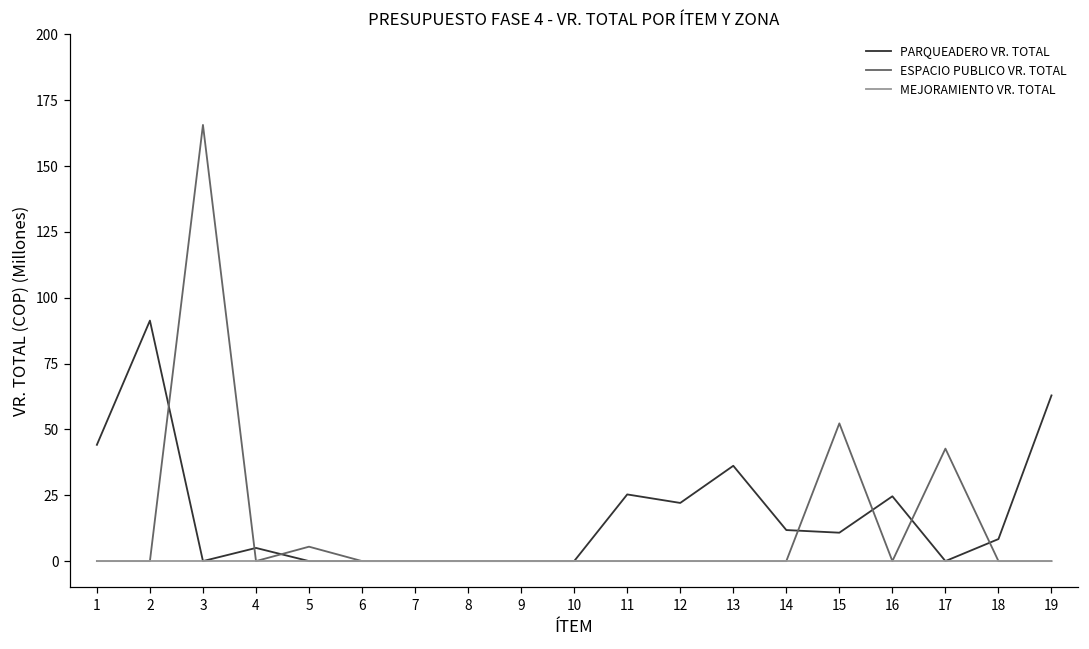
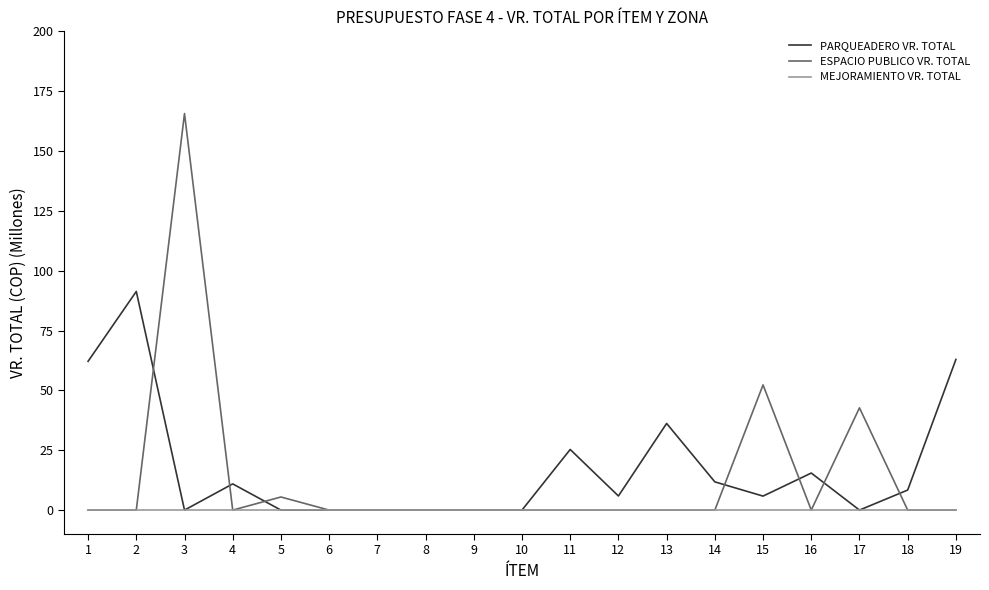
  {
    "PARQUEADERO VR. TOTAL": {
-     "1": 44,
+     "1": 62,
      "2": 91,
-     "4": 5,
+     "4": 11,
      "11": 25,
-     "12": 22,
+     "12": 6,
      "13": 36,
      "14": 12,
-     "15": 11,
-     "16": 25,
+     "15": 6,
+     "16": 15,
      "18": 8,
      "19": 63
    },
    "ESPACIO PUBLICO VR. TOTAL": {
      "3": 166,
      "5": 5,
      "15": 52,
      "17": 43
    },
    "MEJORAMIENTO VR. TOTAL": {
      "15": 0
    }
  }
